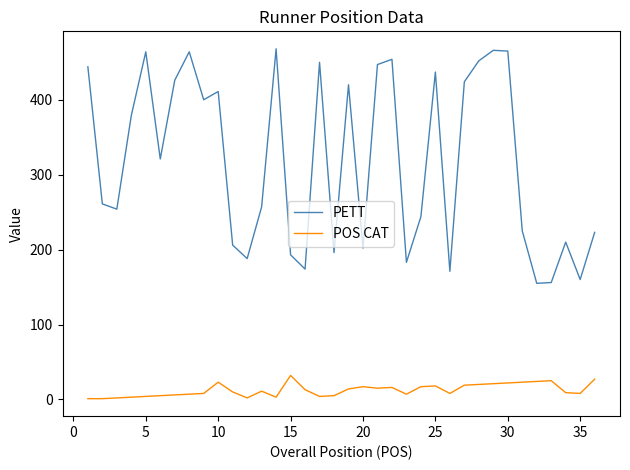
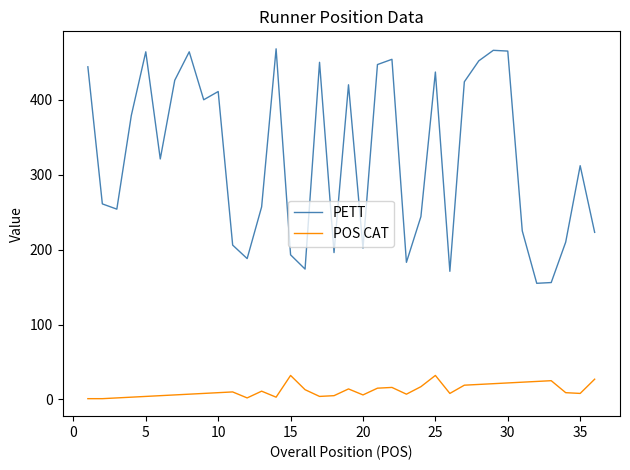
  {
    "PETT": {
      "5": 460,
      "10": 410,
      "15": 190,
      "20": 200,
      "25": 440,
      "30": 470,
-     "35": 160
+     "35": 310
    },
    "POS CAT": {
      "5": 0,
-     "10": 20,
+     "10": 10,
      "15": 30,
-     "20": 20,
-     "25": 20,
+     "20": 10,
+     "25": 30,
      "30": 20,
      "35": 10
    }
  }
